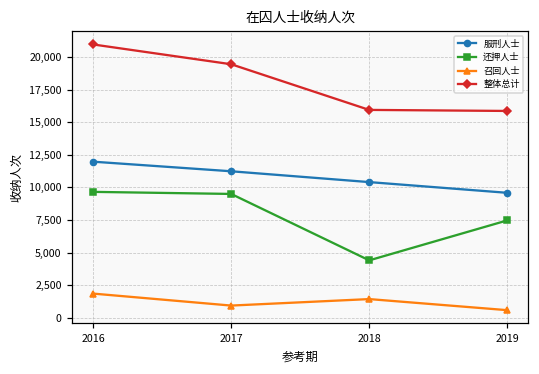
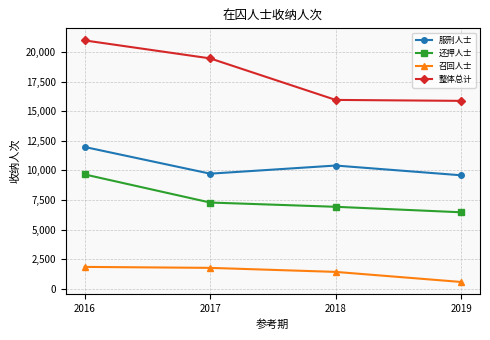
  {
    "服刑人士": {
      "2016": "12,000",
-     "2017": "11,200",
+     "2017": "9,700",
      "2018": "10,400",
      "2019": "9,600"
    },
    "还押人士": {
      "2016": "9,700",
-     "2017": "9,500",
-     "2018": "4,400",
-     "2019": "7,500"
+     "2017": "7,300",
+     "2018": "6,900",
+     "2019": "6,500"
    },
    "召回人士": {
      "2016": "1,900",
-     "2017": "900",
+     "2017": "1,800",
      "2018": "1,400",
      "2019": "600"
    },
    "整体总计": {
      "2016": "21,000",
      "2017": "19,500",
      "2018": "16,000",
      "2019": "15,900"
    }
  }
